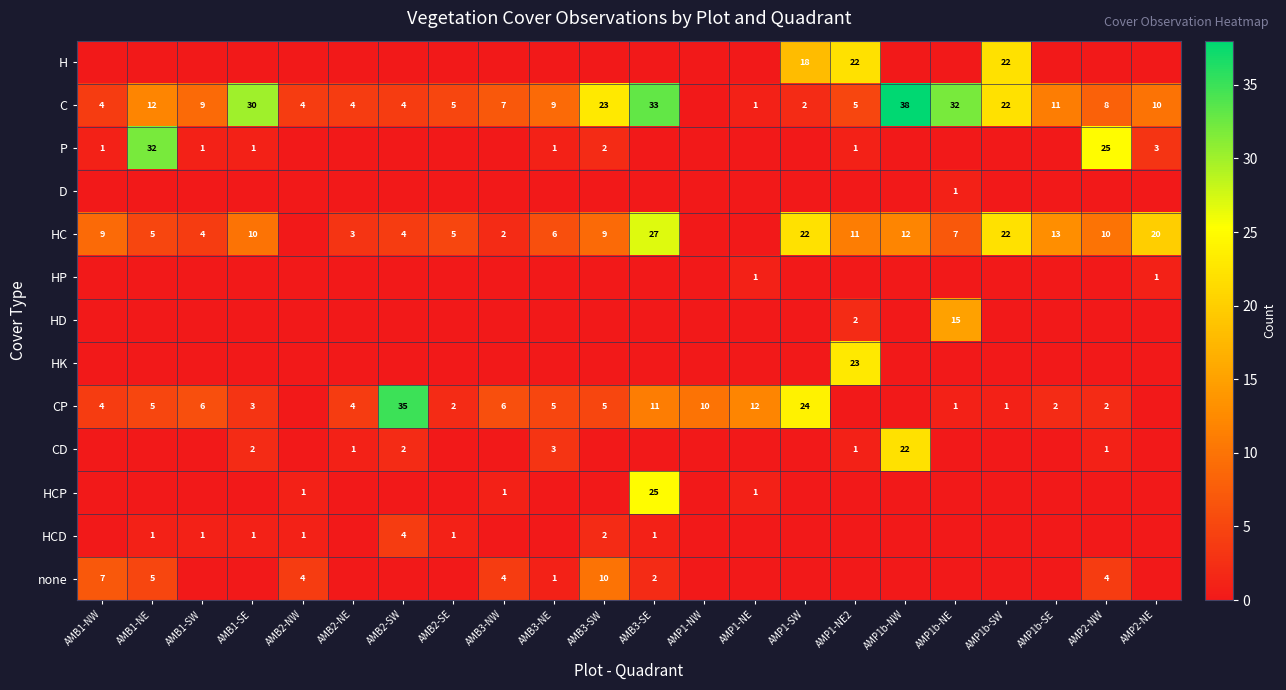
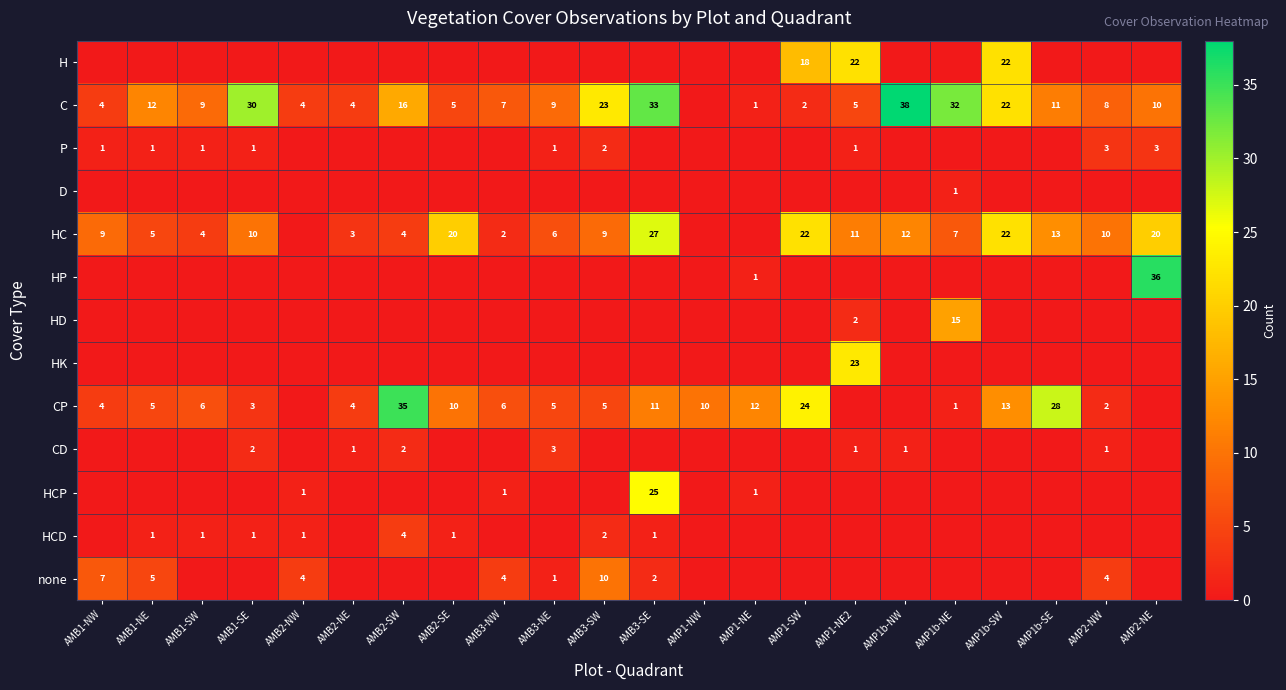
  {
    "H": {
      "AMP1-SW": 18,
      "AMP1-NE2": 22,
      "AMP1b-SW": 22
    },
    "C": {
      "AMB1-NW": 4,
      "AMB1-NE": 12,
      "AMB1-SW": 9,
      "AMB1-SE": 30,
      "AMB2-NW": 4,
      "AMB2-NE": 4,
-     "AMB2-SW": 4,
+     "AMB2-SW": 16,
      "AMB2-SE": 5,
      "AMB3-NW": 7,
      "AMB3-NE": 9,
      "AMB3-SW": 23,
      "AMB3-SE": 33,
      "AMP1-NE": 1,
      "AMP1-SW": 2,
      "AMP1-NE2": 5,
      "AMP1b-NW": 38,
      "AMP1b-NE": 32,
      "AMP1b-SW": 22,
      "AMP1b-SE": 11,
      "AMP2-NW": 8,
      "AMP2-NE": 10
    },
    "P": {
      "AMB1-NW": 1,
-     "AMB1-NE": 32,
+     "AMB1-NE": 1,
      "AMB1-SW": 1,
      "AMB1-SE": 1,
      "AMB3-NE": 1,
      "AMB3-SW": 2,
      "AMP1-NE2": 1,
-     "AMP2-NW": 25,
+     "AMP2-NW": 3,
      "AMP2-NE": 3
    },
    "D": {
      "AMP1b-NE": 1
    },
    "HC": {
      "AMB1-NW": 9,
      "AMB1-NE": 5,
      "AMB1-SW": 4,
      "AMB1-SE": 10,
      "AMB2-NE": 3,
      "AMB2-SW": 4,
-     "AMB2-SE": 5,
+     "AMB2-SE": 20,
      "AMB3-NW": 2,
      "AMB3-NE": 6,
      "AMB3-SW": 9,
      "AMB3-SE": 27,
      "AMP1-SW": 22,
      "AMP1-NE2": 11,
      "AMP1b-NW": 12,
      "AMP1b-NE": 7,
      "AMP1b-SW": 22,
      "AMP1b-SE": 13,
      "AMP2-NW": 10,
      "AMP2-NE": 20
    },
    "HP": {
      "AMP1-NE": 1,
-     "AMP2-NE": 1
+     "AMP2-NE": 36
    },
    "HD": {
      "AMP1-NE2": 2,
      "AMP1b-NE": 15
    },
    "HK": {
      "AMP1-NE2": 23
    },
    "CP": {
      "AMB1-NW": 4,
      "AMB1-NE": 5,
      "AMB1-SW": 6,
      "AMB1-SE": 3,
      "AMB2-NE": 4,
      "AMB2-SW": 35,
-     "AMB2-SE": 2,
+     "AMB2-SE": 10,
      "AMB3-NW": 6,
      "AMB3-NE": 5,
      "AMB3-SW": 5,
      "AMB3-SE": 11,
      "AMP1-NW": 10,
      "AMP1-NE": 12,
      "AMP1-SW": 24,
      "AMP1b-NE": 1,
-     "AMP1b-SW": 1,
-     "AMP1b-SE": 2,
+     "AMP1b-SW": 13,
+     "AMP1b-SE": 28,
      "AMP2-NW": 2
    },
    "CD": {
      "AMB1-SE": 2,
      "AMB2-NE": 1,
      "AMB2-SW": 2,
      "AMB3-NE": 3,
      "AMP1-NE2": 1,
-     "AMP1b-NW": 22,
+     "AMP1b-NW": 1,
      "AMP2-NW": 1
    },
    "HCP": {
      "AMB2-NW": 1,
      "AMB3-NW": 1,
      "AMB3-SE": 25,
      "AMP1-NE": 1
    },
    "HCD": {
      "AMB1-NE": 1,
      "AMB1-SW": 1,
      "AMB1-SE": 1,
      "AMB2-NW": 1,
      "AMB2-SW": 4,
      "AMB2-SE": 1,
      "AMB3-SW": 2,
      "AMB3-SE": 1
    },
    "none": {
      "AMB1-NW": 7,
      "AMB1-NE": 5,
      "AMB2-NW": 4,
      "AMB3-NW": 4,
      "AMB3-NE": 1,
      "AMB3-SW": 10,
      "AMB3-SE": 2,
      "AMP2-NW": 4
    }
  }
